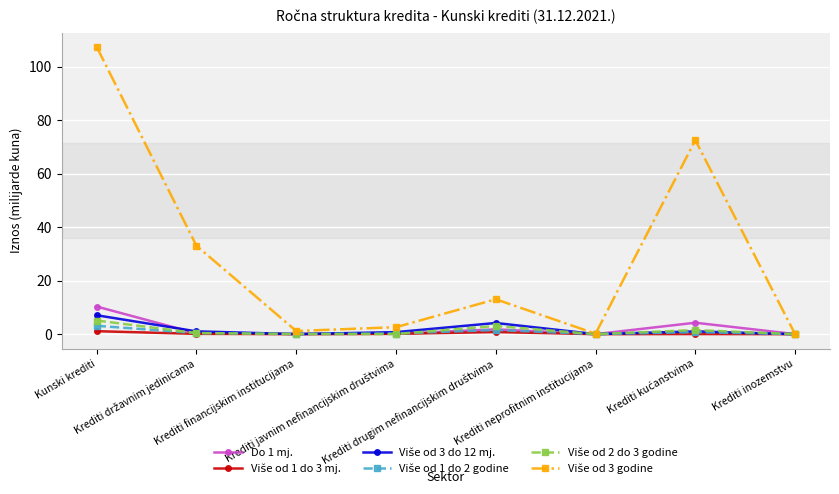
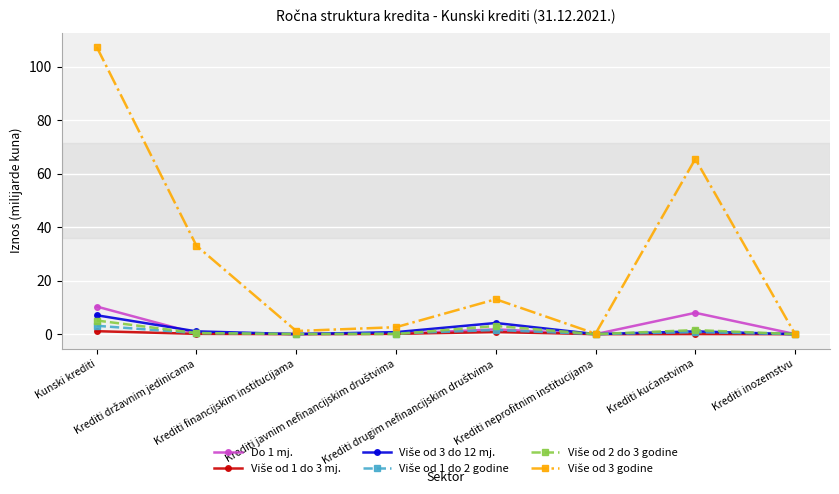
  {
    "Do 1 mj.": {
      "Kunski krediti": 10,
-     "Krediti kućanstvima": 4
+     "Krediti kućanstvima": 8
    },
    "Više od 1 do 3 mj.": {
      "Kunski krediti": 1
    },
    "Više od 3 do 12 mj.": {
      "Kunski krediti": 7,
      "Krediti drugim nefinancijskim društvima": 4
    },
    "Više od 1 do 2 godine": {
      "Kunski krediti": 3
    },
    "Više od 2 do 3 godine": {
      "Kunski krediti": 5,
      "Krediti drugim nefinancijskim društvima": 3
    },
    "Više od 3 godine": {
      "Kunski krediti": 107,
      "Krediti državnim jedinicama": 33,
      "Krediti financijskim institucijama": 1,
      "Krediti javnim nefinancijskim društvima": 3,
      "Krediti drugim nefinancijskim društvima": 13,
-     "Krediti kućanstvima": 73
+     "Krediti kućanstvima": 66
    }
  }
